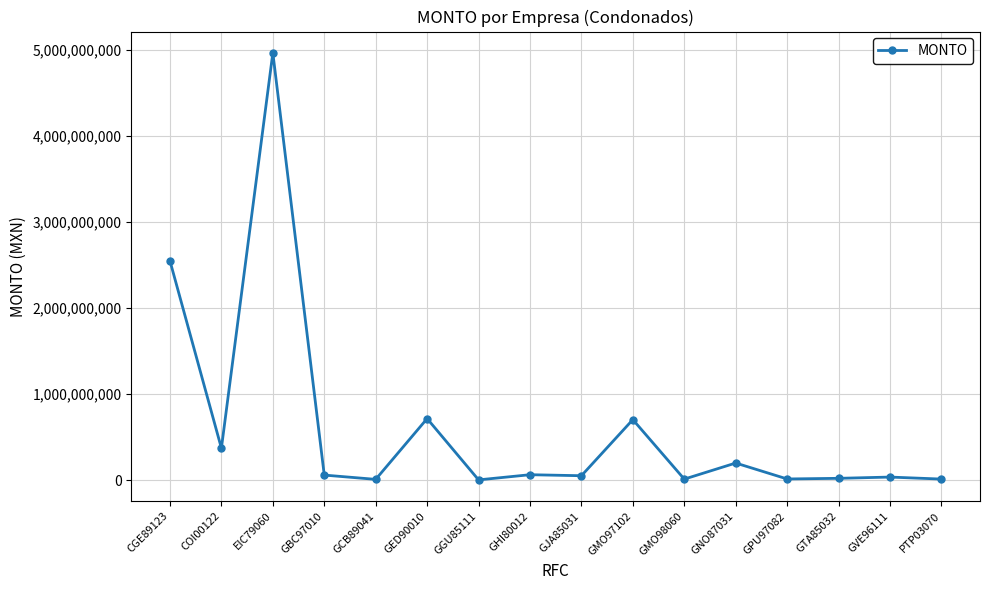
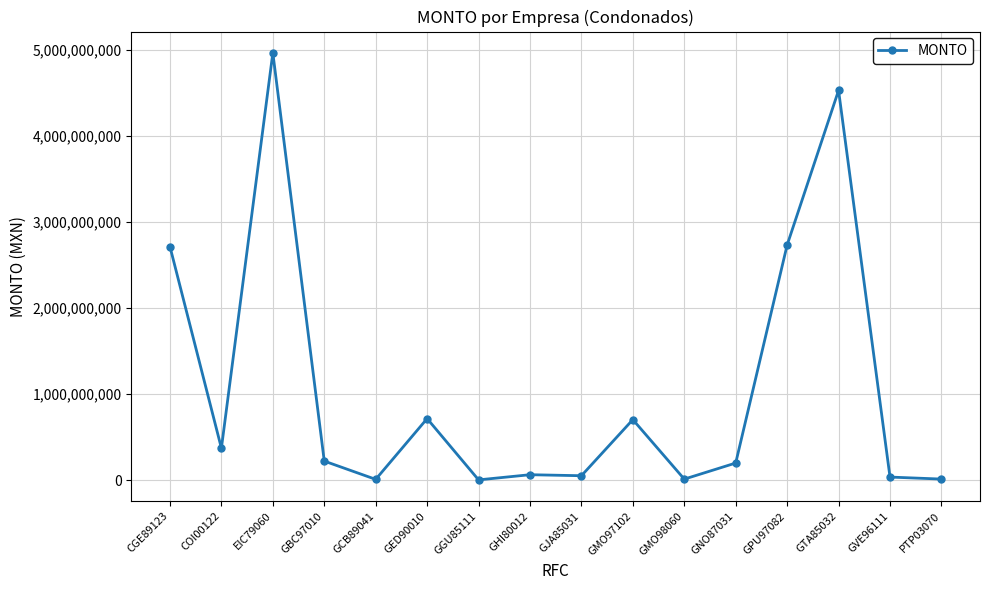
  {
-   "CGE89123": "2,500,000,000",
+   "CGE89123": "2,700,000,000",
    "COI00122": "400,000,000",
    "EIC79060": "5,000,000,000",
-   "GBC97010": "100,000,000",
+   "GBC97010": "200,000,000",
    "GCB89041": "0",
    "GED90010": "700,000,000",
    "GGU85111": "0",
    "GHI80012": "100,000,000",
    "GJA85031": "100,000,000",
    "GMO97102": "700,000,000",
    "GMO98060": "0",
    "GNO87031": "200,000,000",
-   "GPU97082": "0",
-   "GTA85032": "0",
+   "GPU97082": "2,700,000,000",
+   "GTA85032": "4,500,000,000",
    "GVE96111": "0",
    "PTP03070": "0"
  }
